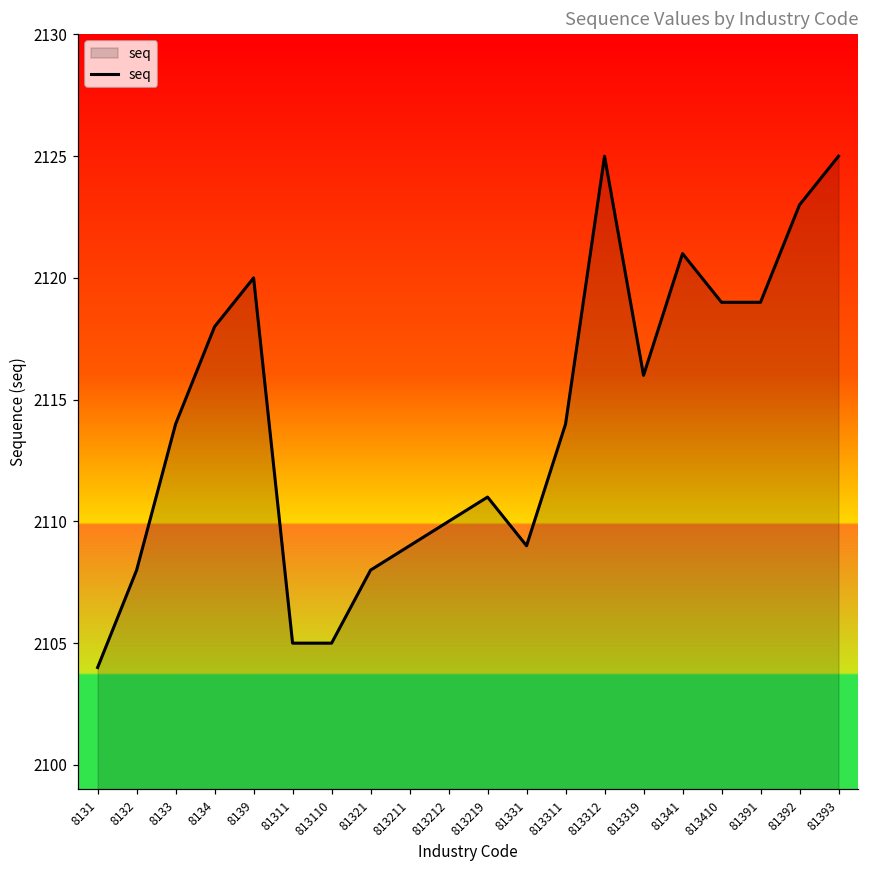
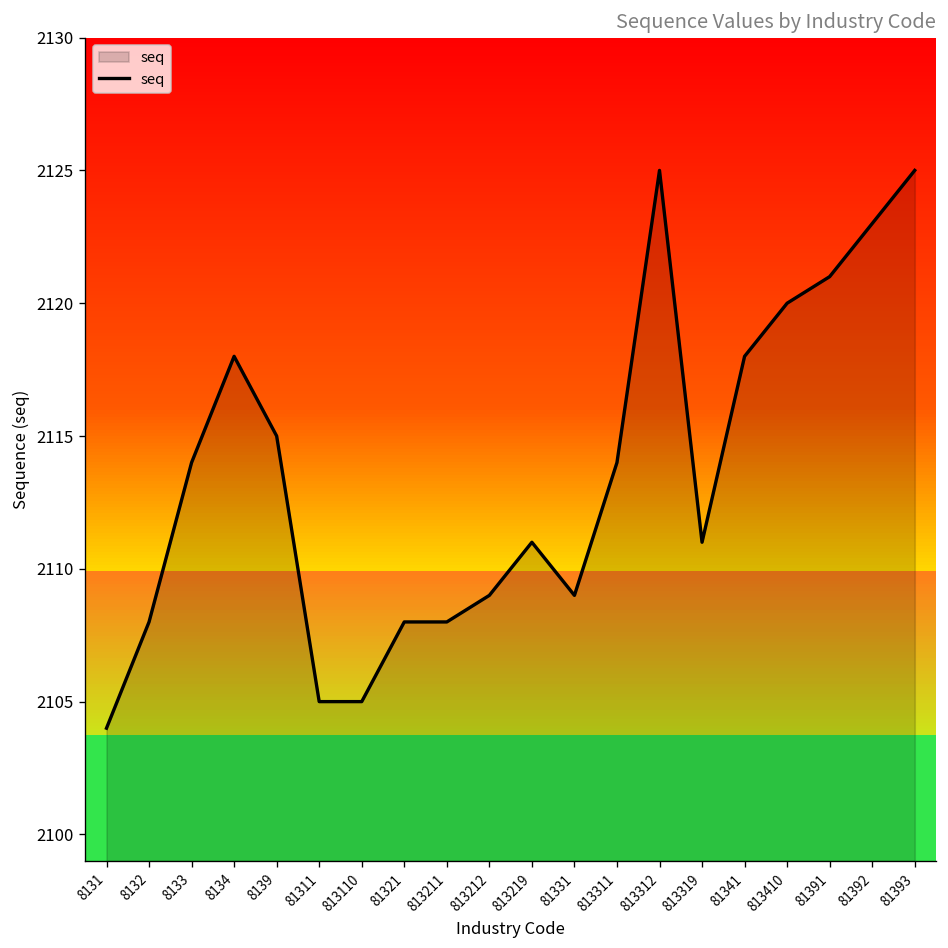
  {
    "8131": 2104,
    "8132": 2108,
    "8133": 2114,
    "8134": 2118,
-   "8139": 2120,
+   "8139": 2115,
    "81311": 2105,
    "813110": 2105,
    "81321": 2108,
-   "813211": 2109,
-   "813212": 2110,
+   "813211": 2108,
+   "813212": 2109,
    "813219": 2111,
    "81331": 2109,
    "813311": 2114,
    "813312": 2125,
-   "813319": 2116,
-   "81341": 2121,
-   "813410": 2119,
-   "81391": 2119,
+   "813319": 2111,
+   "81341": 2118,
+   "813410": 2120,
+   "81391": 2121,
    "81392": 2123,
    "81393": 2125
  }
